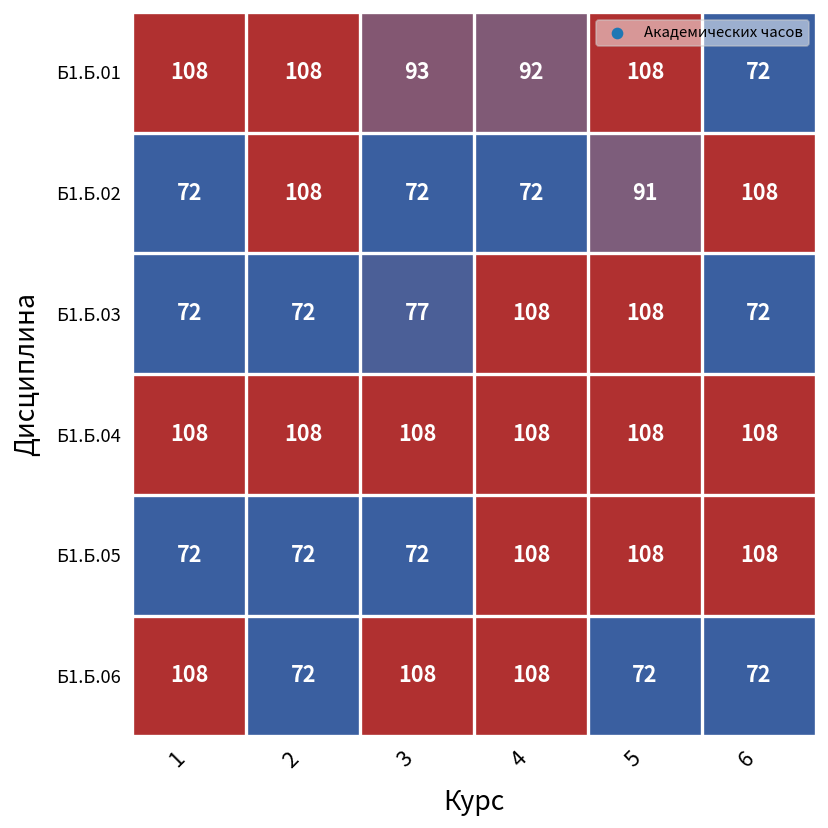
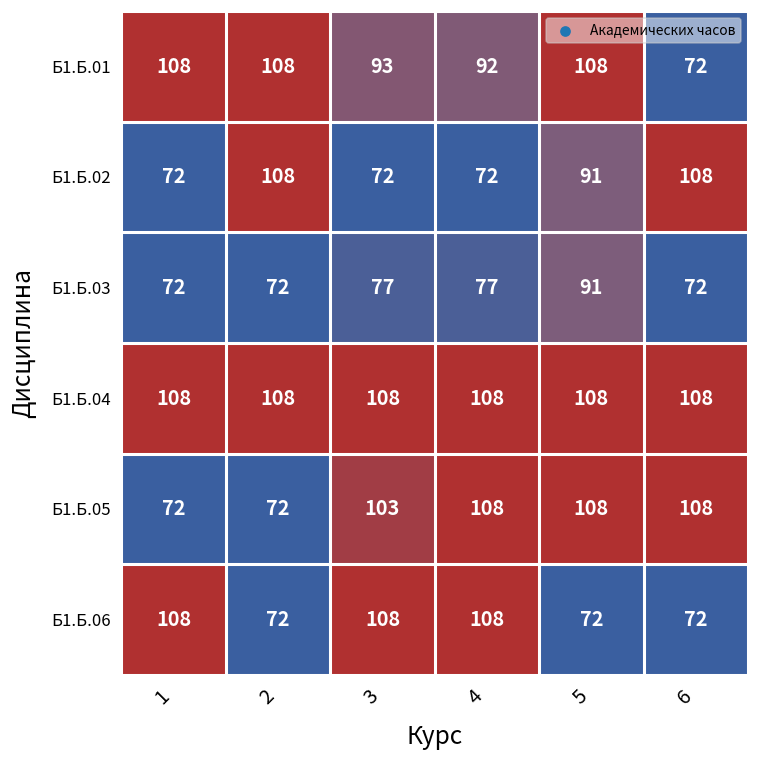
  {
    "Б1.Б.01": {
      "1": 108,
      "2": 108,
      "3": 93,
      "4": 92,
      "5": 108,
      "6": 72
    },
    "Б1.Б.02": {
      "1": 72,
      "2": 108,
      "3": 72,
      "4": 72,
      "5": 91,
      "6": 108
    },
    "Б1.Б.03": {
      "1": 72,
      "2": 72,
      "3": 77,
-     "4": 108,
-     "5": 108,
+     "4": 77,
+     "5": 91,
      "6": 72
    },
    "Б1.Б.04": {
      "1": 108,
      "2": 108,
      "3": 108,
      "4": 108,
      "5": 108,
      "6": 108
    },
    "Б1.Б.05": {
      "1": 72,
      "2": 72,
-     "3": 72,
+     "3": 103,
      "4": 108,
      "5": 108,
      "6": 108
    },
    "Б1.Б.06": {
      "1": 108,
      "2": 72,
      "3": 108,
      "4": 108,
      "5": 72,
      "6": 72
    }
  }
